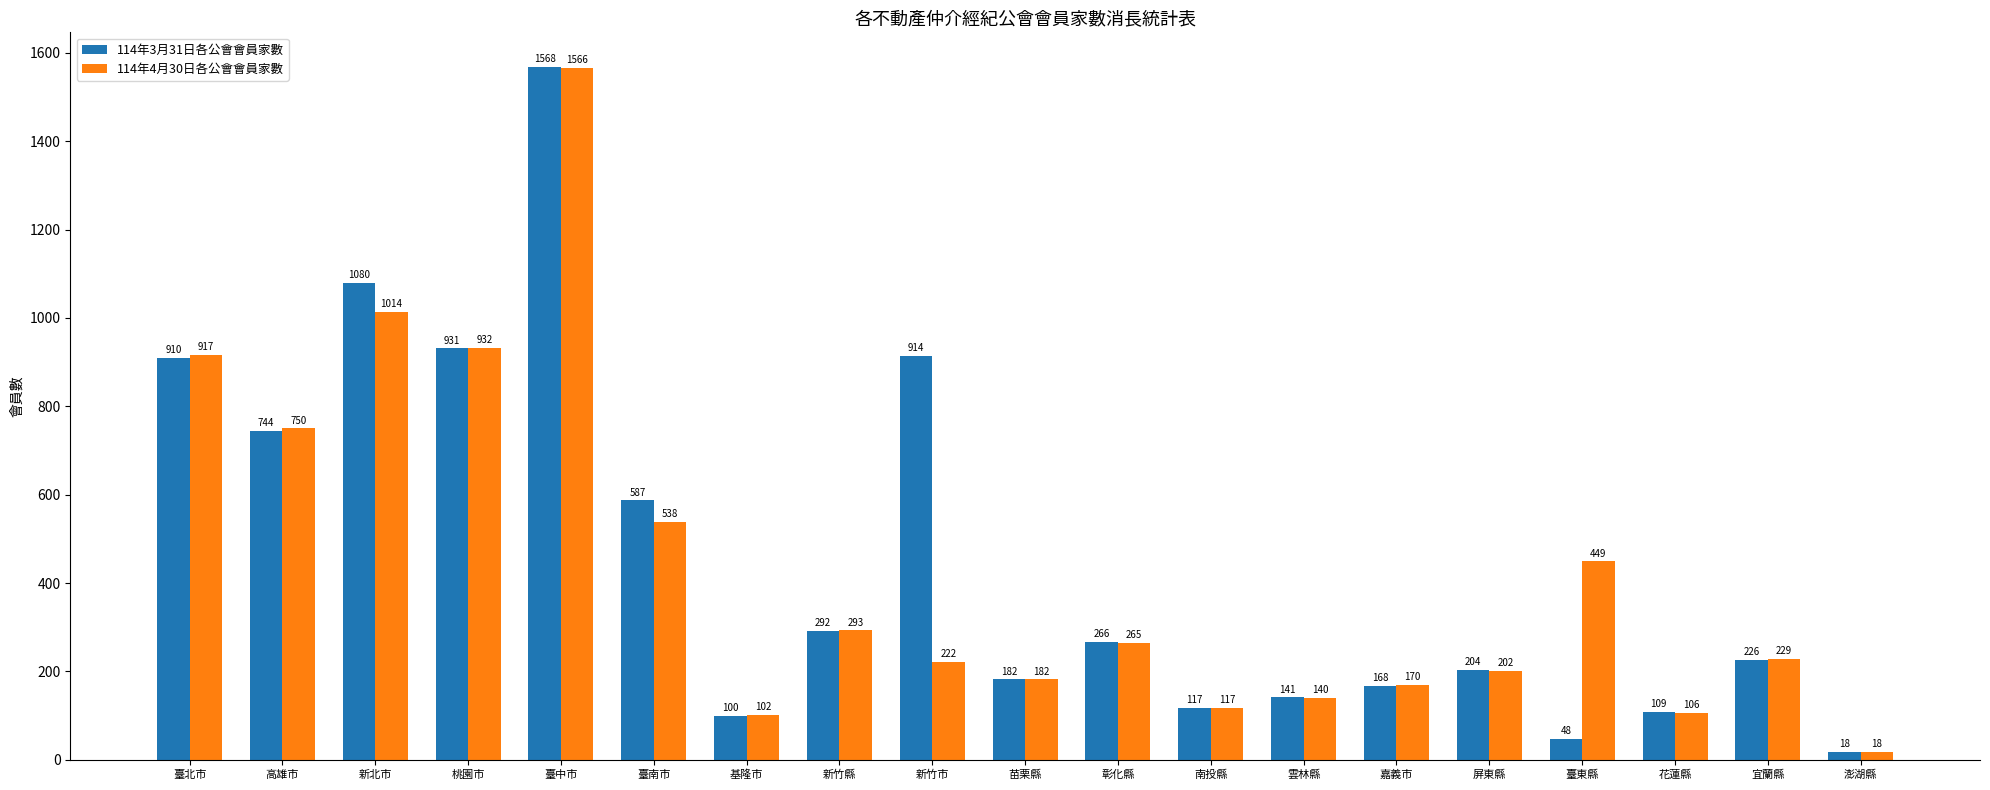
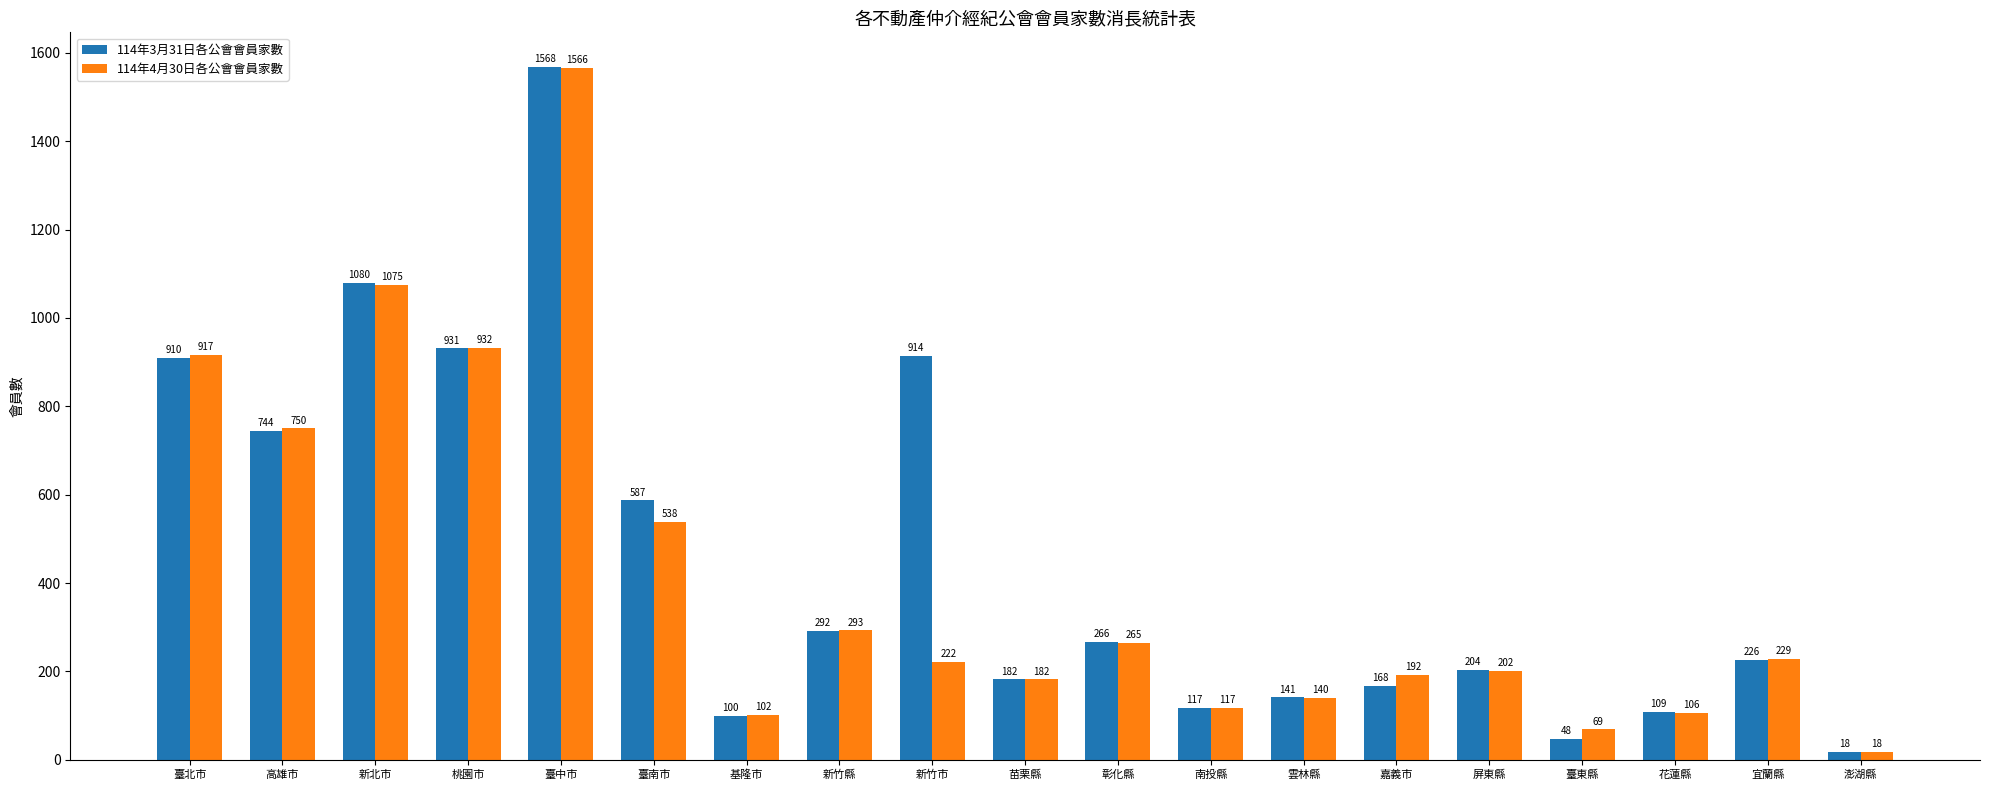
  {
    "114年3月31日各公會會員家數": {
      "臺北市": 910,
      "高雄市": 744,
      "新北市": 1080,
      "桃園市": 931,
      "臺中市": 1568,
      "臺南市": 587,
      "基隆市": 100,
      "新竹縣": 292,
      "新竹市": 914,
      "苗栗縣": 182,
      "彰化縣": 266,
      "南投縣": 117,
      "雲林縣": 141,
      "嘉義市": 168,
      "屏東縣": 204,
      "臺東縣": 48,
      "花蓮縣": 109,
      "宜蘭縣": 226,
      "澎湖縣": 18
    },
    "114年4月30日各公會會員家數": {
      "臺北市": 917,
      "高雄市": 750,
-     "新北市": 1014,
+     "新北市": 1075,
      "桃園市": 932,
      "臺中市": 1566,
      "臺南市": 538,
      "基隆市": 102,
      "新竹縣": 293,
      "新竹市": 222,
      "苗栗縣": 182,
      "彰化縣": 265,
      "南投縣": 117,
      "雲林縣": 140,
-     "嘉義市": 170,
+     "嘉義市": 192,
      "屏東縣": 202,
-     "臺東縣": 449,
+     "臺東縣": 69,
      "花蓮縣": 106,
      "宜蘭縣": 229,
      "澎湖縣": 18
    }
  }
